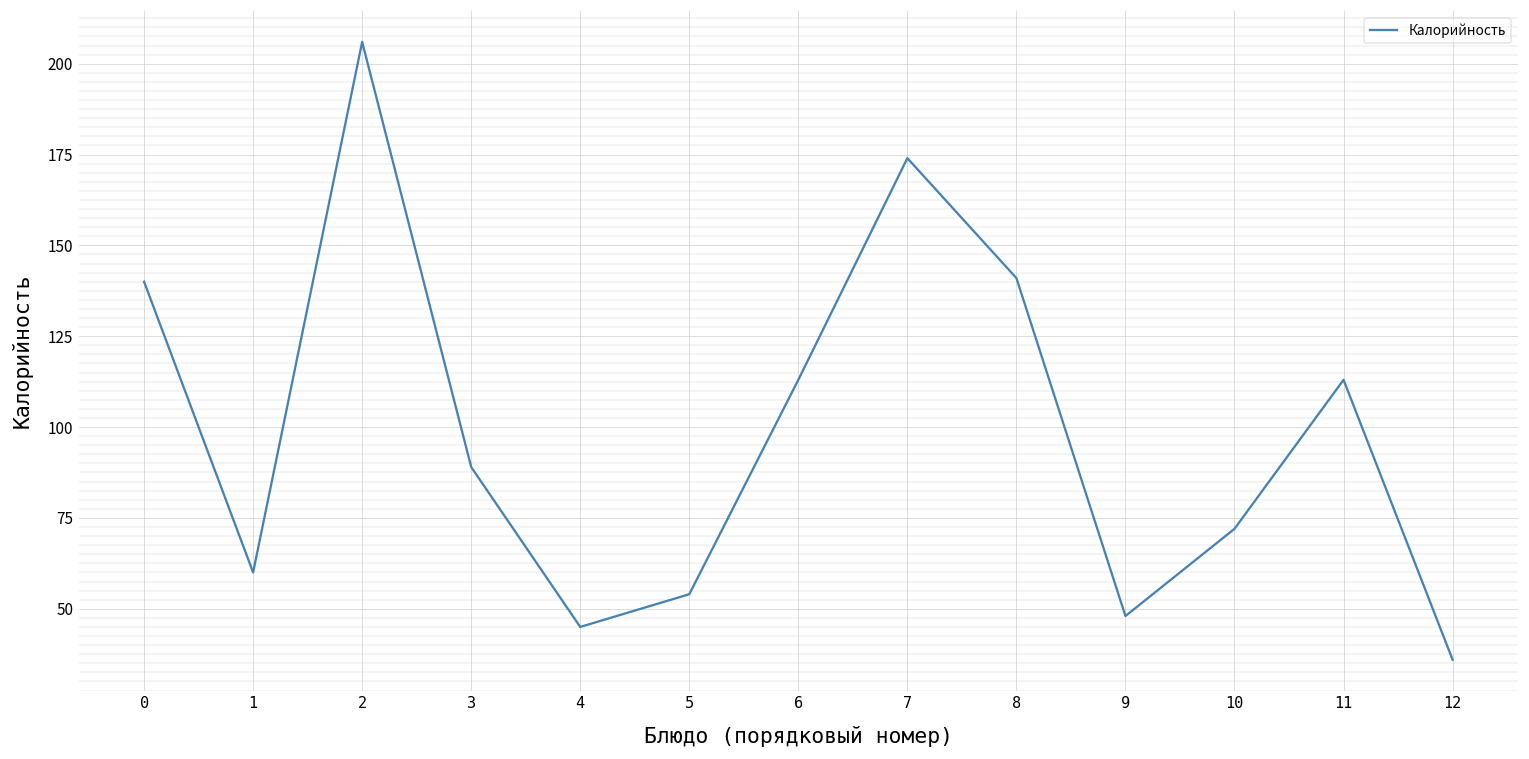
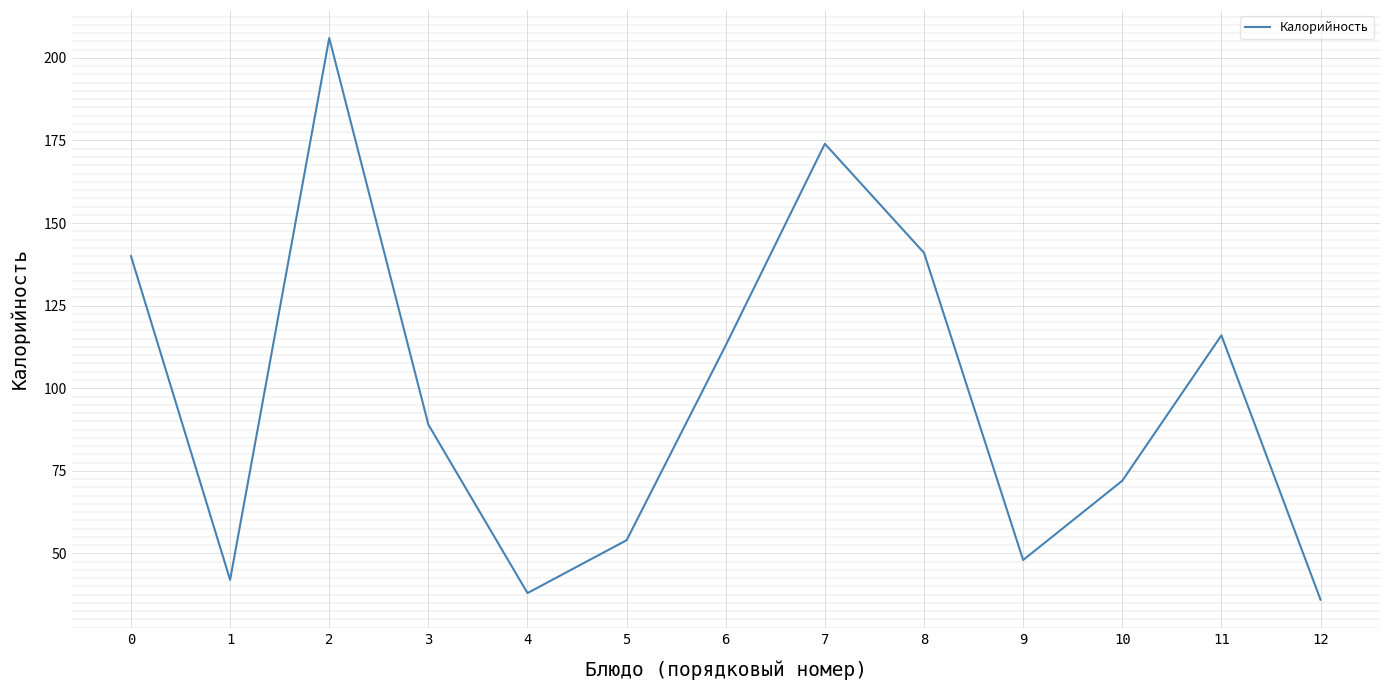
  {
    "0": 140,
-   "1": 60,
+   "1": 42,
    "2": 206,
    "3": 89,
-   "4": 45,
+   "4": 38,
    "5": 54,
    "6": 113,
    "7": 174,
    "8": 141,
    "9": 48,
    "10": 72,
-   "11": 113,
+   "11": 116,
    "12": 36
  }
